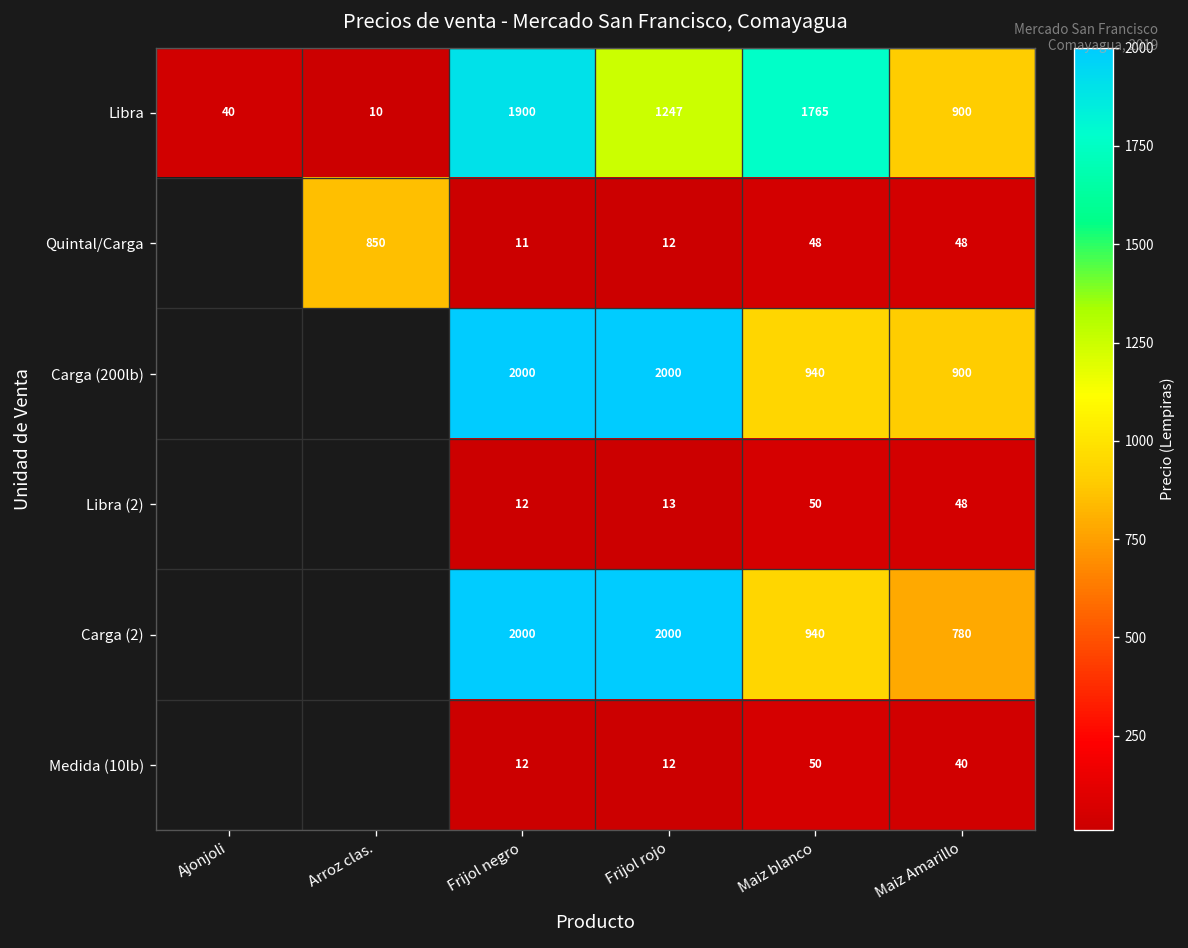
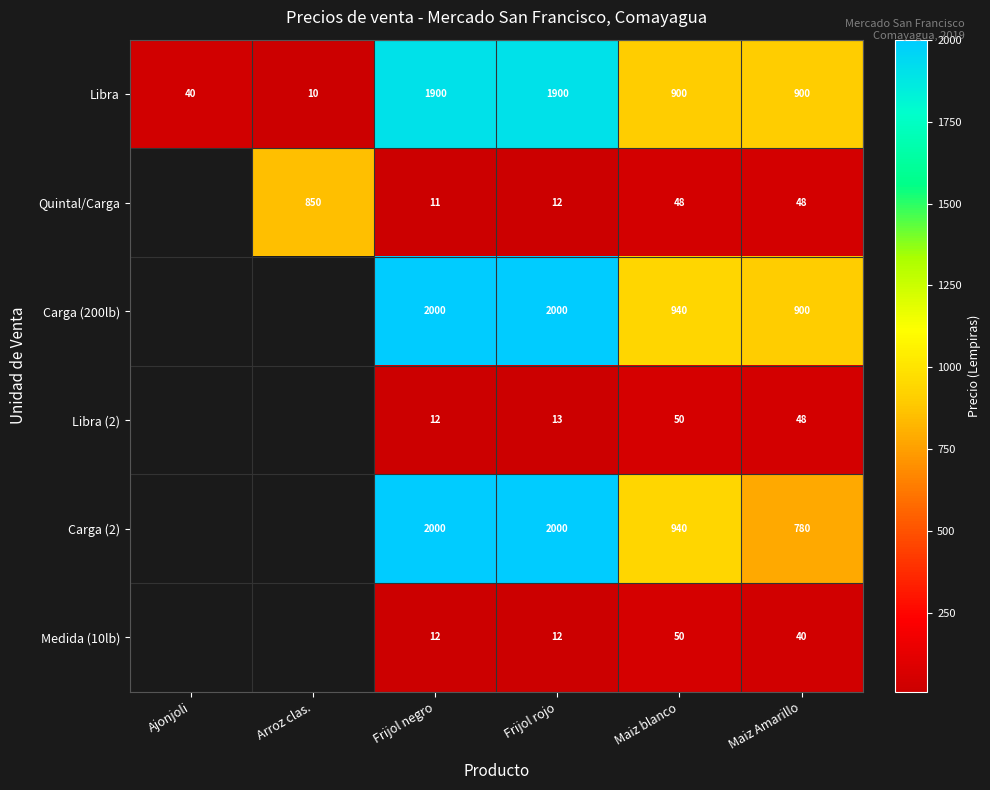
  {
    "Libra": {
      "Ajonjoli": 40,
      "Arroz clas.": 10,
      "Frijol negro": 1900,
-     "Frijol rojo": 1247,
-     "Maiz blanco": 1765,
+     "Frijol rojo": 1900,
+     "Maiz blanco": 900,
      "Maiz Amarillo": 900
    },
    "Quintal/Carga": {
      "Arroz clas.": 850,
      "Frijol negro": 11,
      "Frijol rojo": 12,
      "Maiz blanco": 48,
      "Maiz Amarillo": 48
    },
    "Carga (200lb)": {
      "Frijol negro": 2000,
      "Frijol rojo": 2000,
      "Maiz blanco": 940,
      "Maiz Amarillo": 900
    },
    "Libra (2)": {
      "Frijol negro": 12,
      "Frijol rojo": 13,
      "Maiz blanco": 50,
      "Maiz Amarillo": 48
    },
    "Carga (2)": {
      "Frijol negro": 2000,
      "Frijol rojo": 2000,
      "Maiz blanco": 940,
      "Maiz Amarillo": 780
    },
    "Medida (10lb)": {
      "Frijol negro": 12,
      "Frijol rojo": 12,
      "Maiz blanco": 50,
      "Maiz Amarillo": 40
    }
  }
